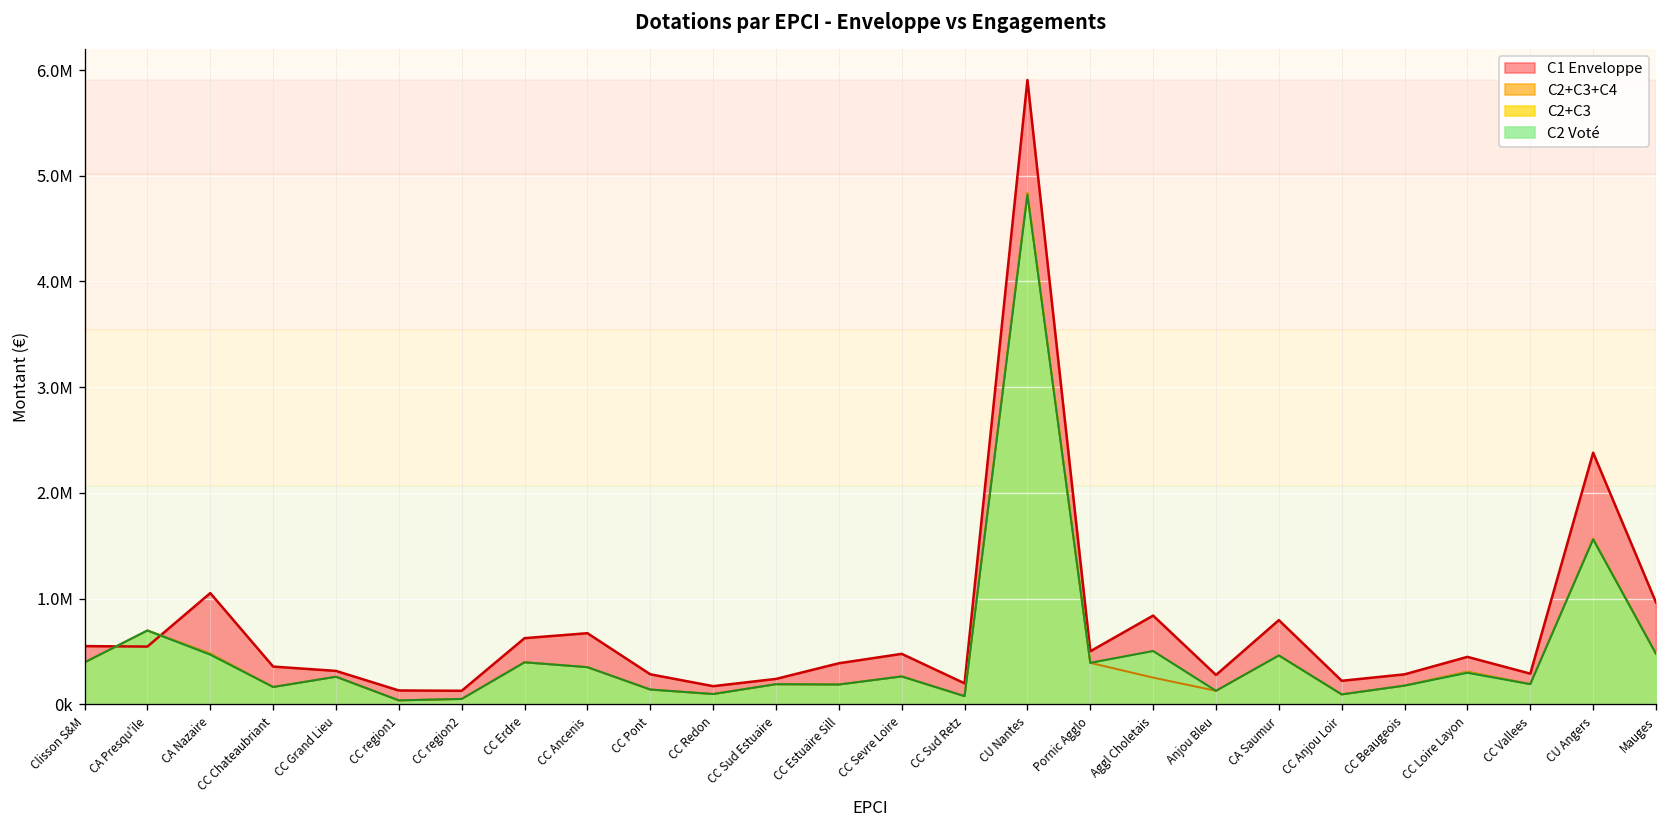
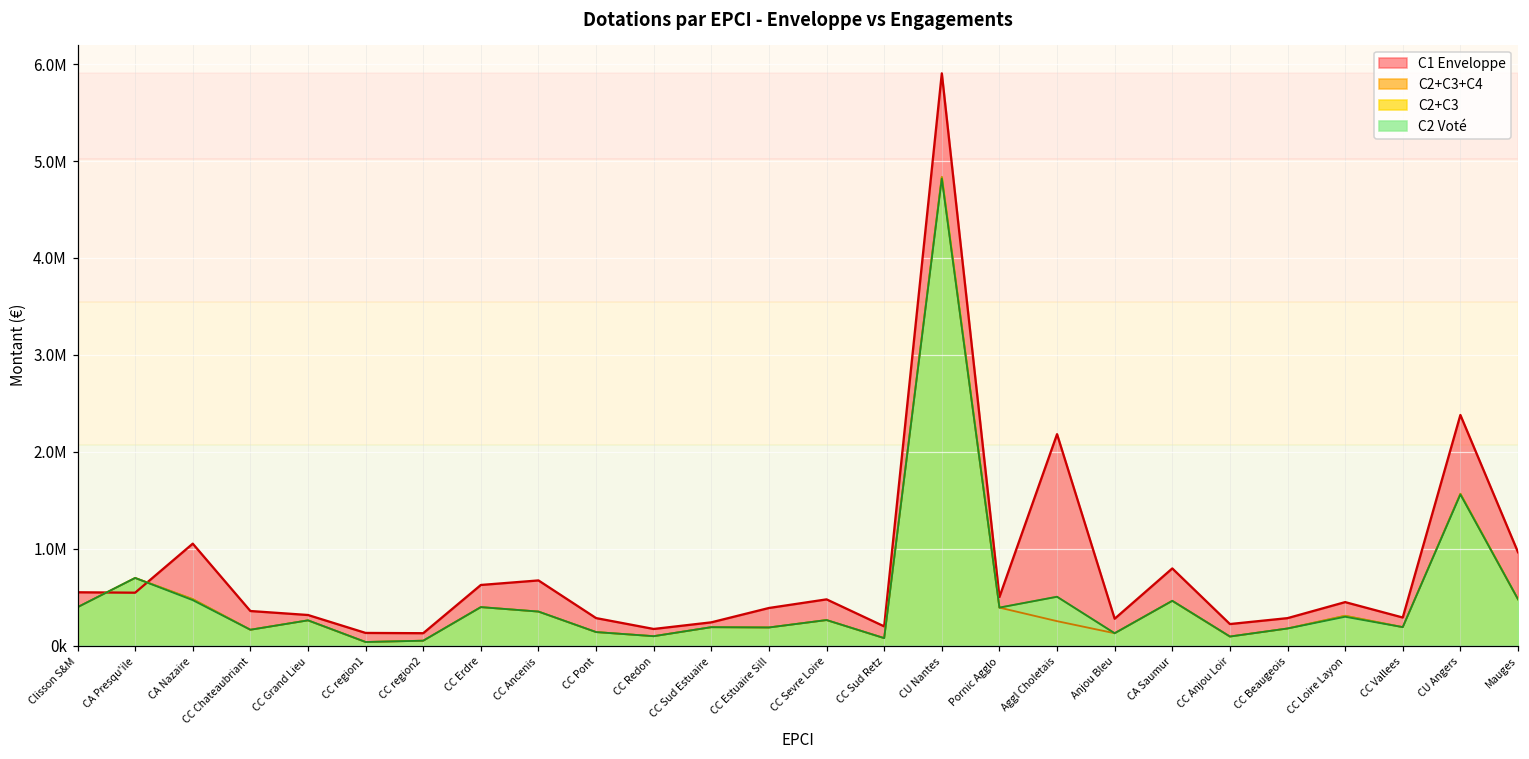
  {
    "C1 Enveloppe": {
      "Clisson S&M": 600000,
      "CA Presqu'ile": 500000,
      "CA Nazaire": 1100000,
      "CC Chateaubriant": 400000,
      "CC Grand Lieu": 300000,
      "CC region1": 100000,
      "CC region2": 100000,
      "CC Erdre": 600000,
      "CC Ancenis": 700000,
      "CC Pont": 300000,
      "CC Redon": 200000,
      "CC Sud Estuaire": 200000,
      "CC Estuaire Sill": 400000,
      "CC Sevre Loire": 500000,
      "CC Sud Retz": 200000,
      "CU Nantes": 5900000,
      "Pornic Agglo": 500000,
-     "Aggl Choletais": 800000,
+     "Aggl Choletais": 2200000,
      "Anjou Bleu": 300000,
      "CA Saumur": 800000,
      "CC Anjou Loir": 200000,
      "CC Beaugeois": 300000,
      "CC Loire Layon": 400000,
      "CC Vallees": 300000,
      "CU Angers": 2400000,
      "Mauges": 1000000
    }
  }
